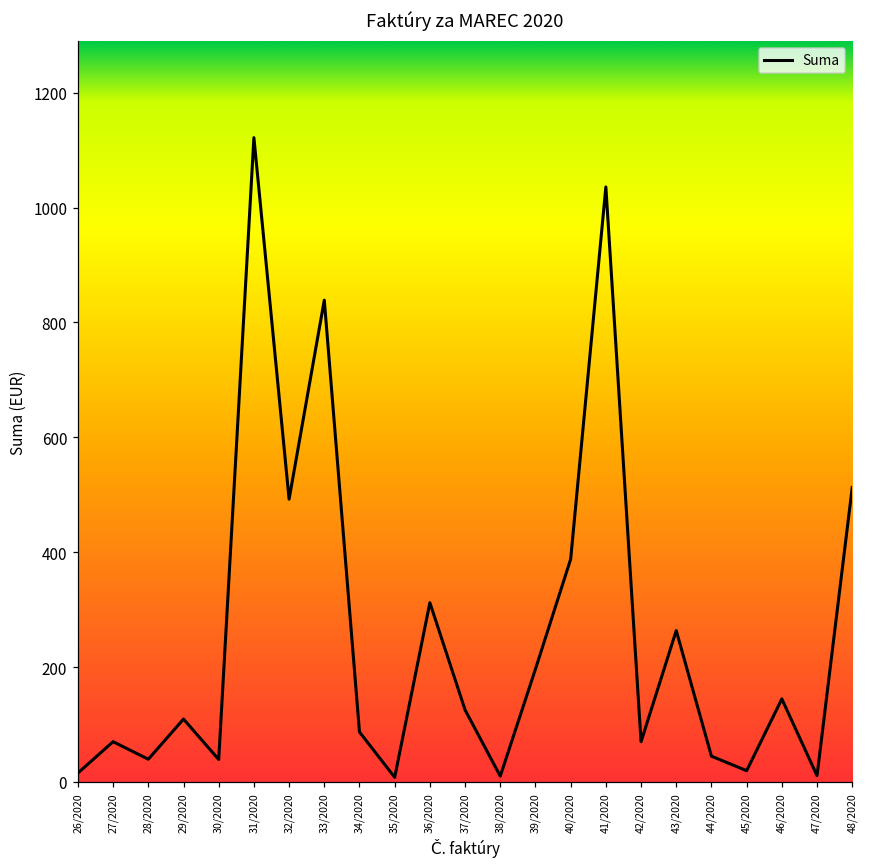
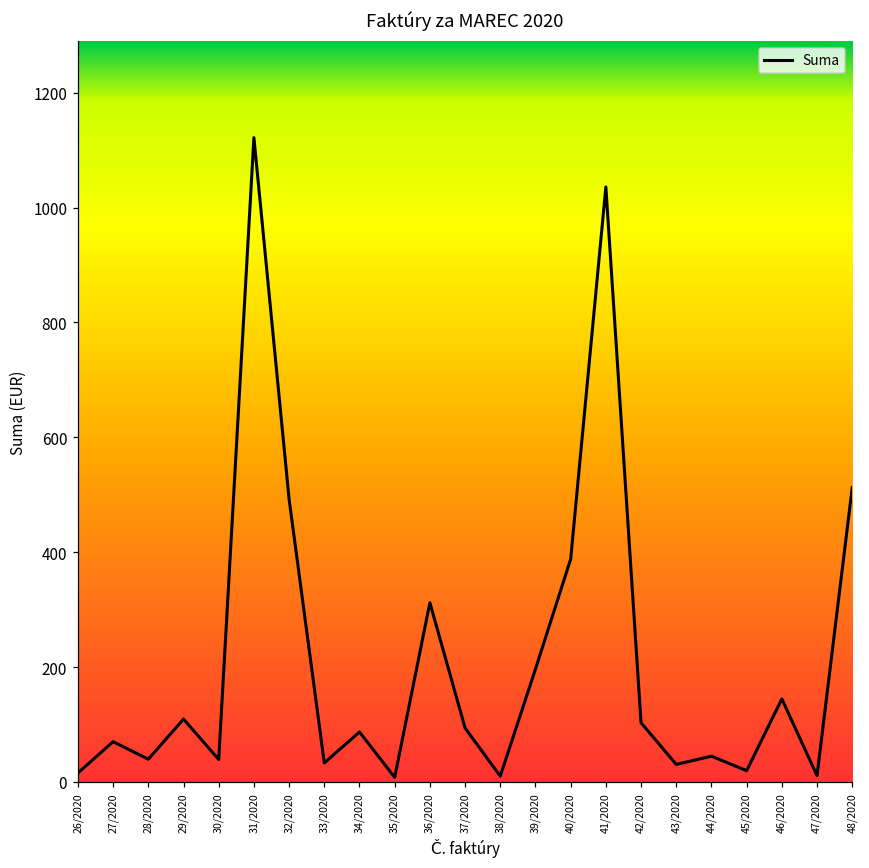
  {
    "26/2020": 20,
    "27/2020": 70,
    "28/2020": 40,
    "29/2020": 110,
    "30/2020": 40,
    "31/2020": 1120,
    "32/2020": 490,
-   "33/2020": 840,
+   "33/2020": 30,
    "34/2020": 90,
    "35/2020": 10,
    "36/2020": 310,
-   "37/2020": 130,
+   "37/2020": 90,
    "38/2020": 10,
    "39/2020": 200,
    "40/2020": 390,
    "41/2020": 1040,
-   "42/2020": 70,
-   "43/2020": 260,
+   "42/2020": 100,
+   "43/2020": 30,
    "44/2020": 40,
    "45/2020": 20,
    "46/2020": 140,
    "47/2020": 10,
    "48/2020": 510
  }
